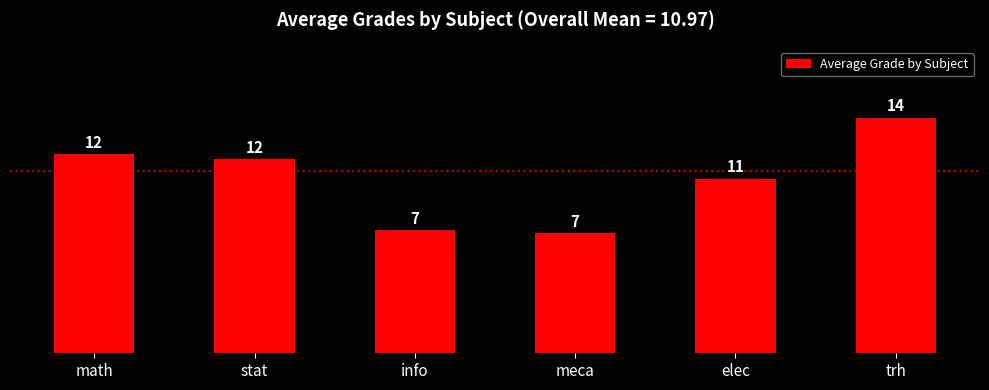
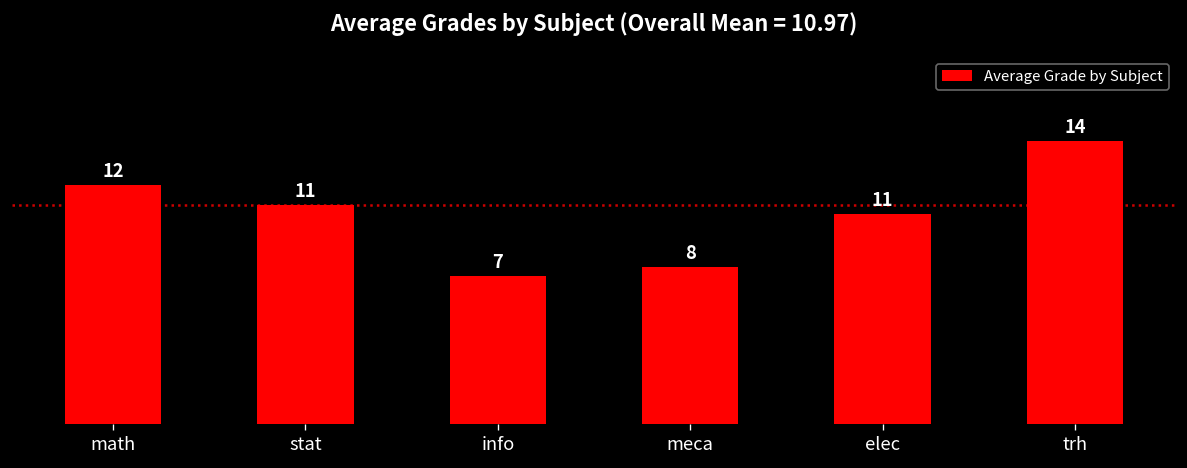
  {
    "math": 12,
-   "stat": 12,
+   "stat": 11,
    "info": 7,
-   "meca": 7,
+   "meca": 8,
    "elec": 11,
    "trh": 14
  }
